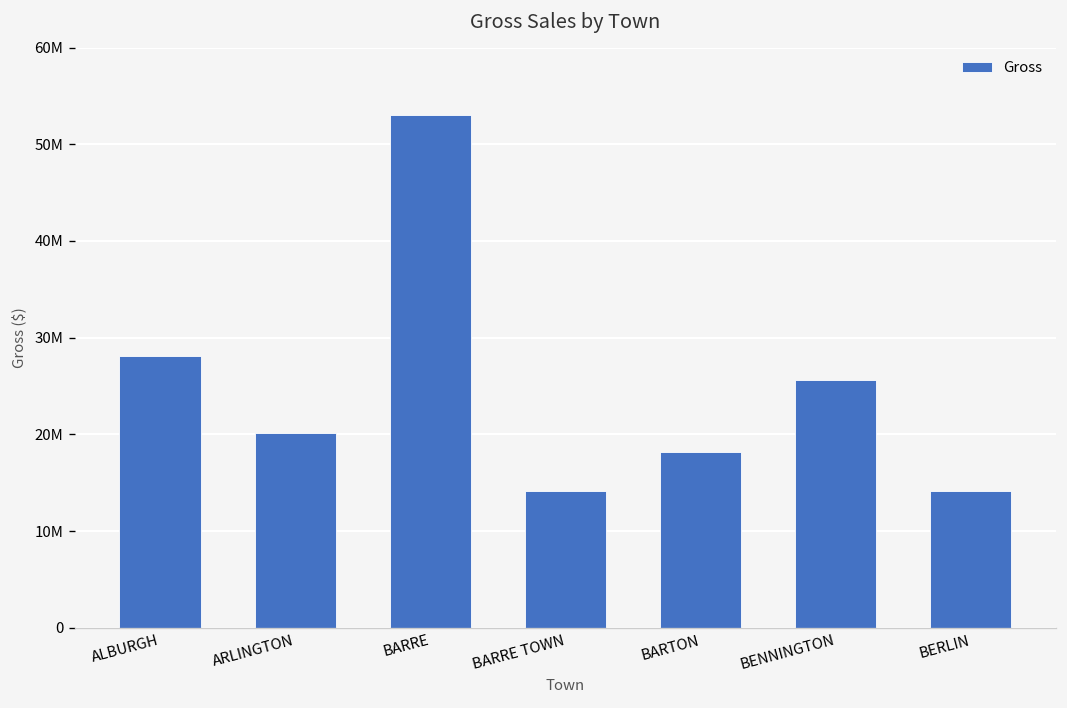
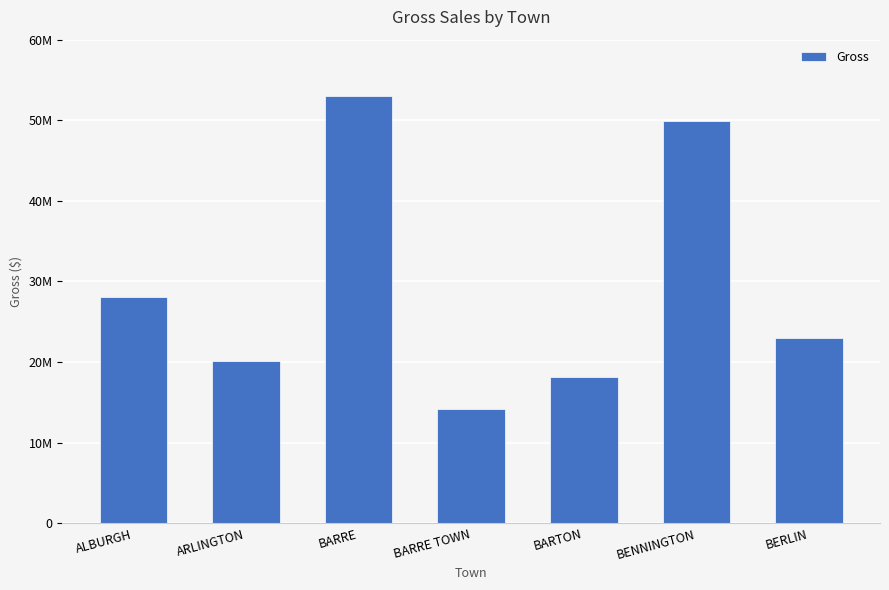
  {
    "ALBURGH": 28000000,
    "ARLINGTON": 20000000,
    "BARRE": 53000000,
    "BARRE TOWN": 14000000,
    "BARTON": 18000000,
-   "BENNINGTON": 26000000,
-   "BERLIN": 14000000
+   "BENNINGTON": 50000000,
+   "BERLIN": 23000000
  }
